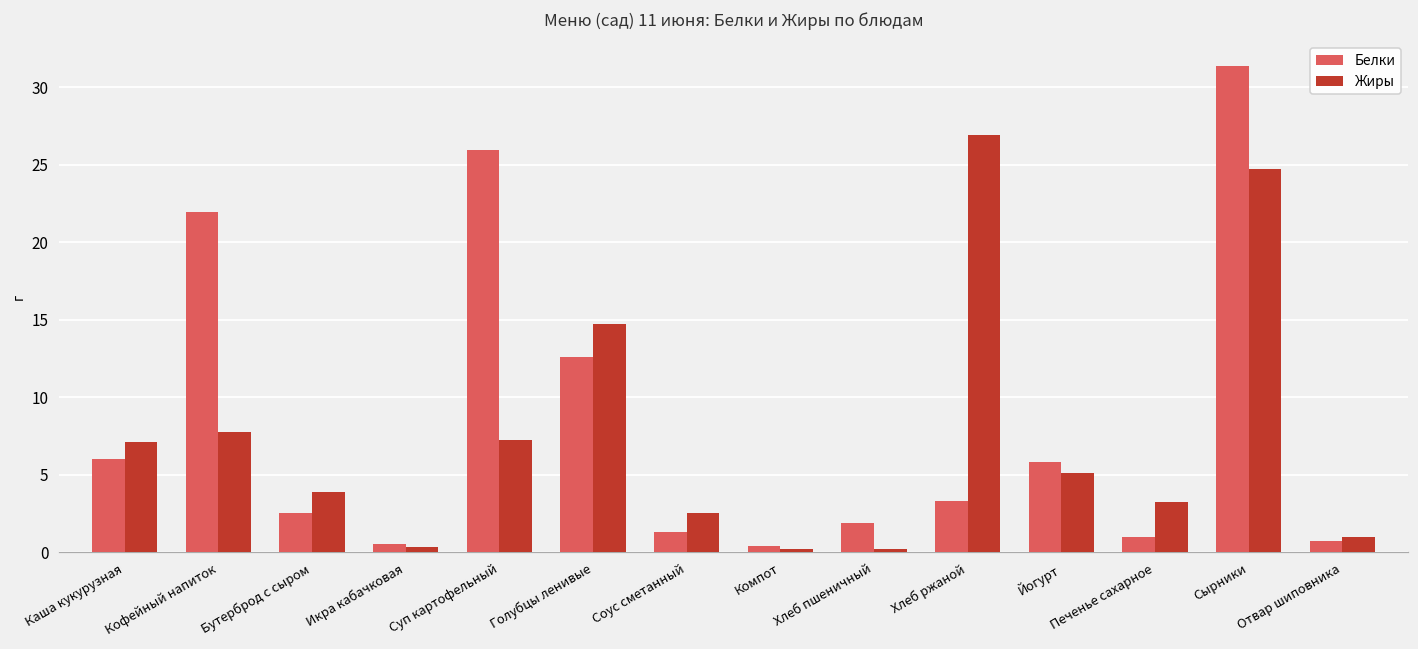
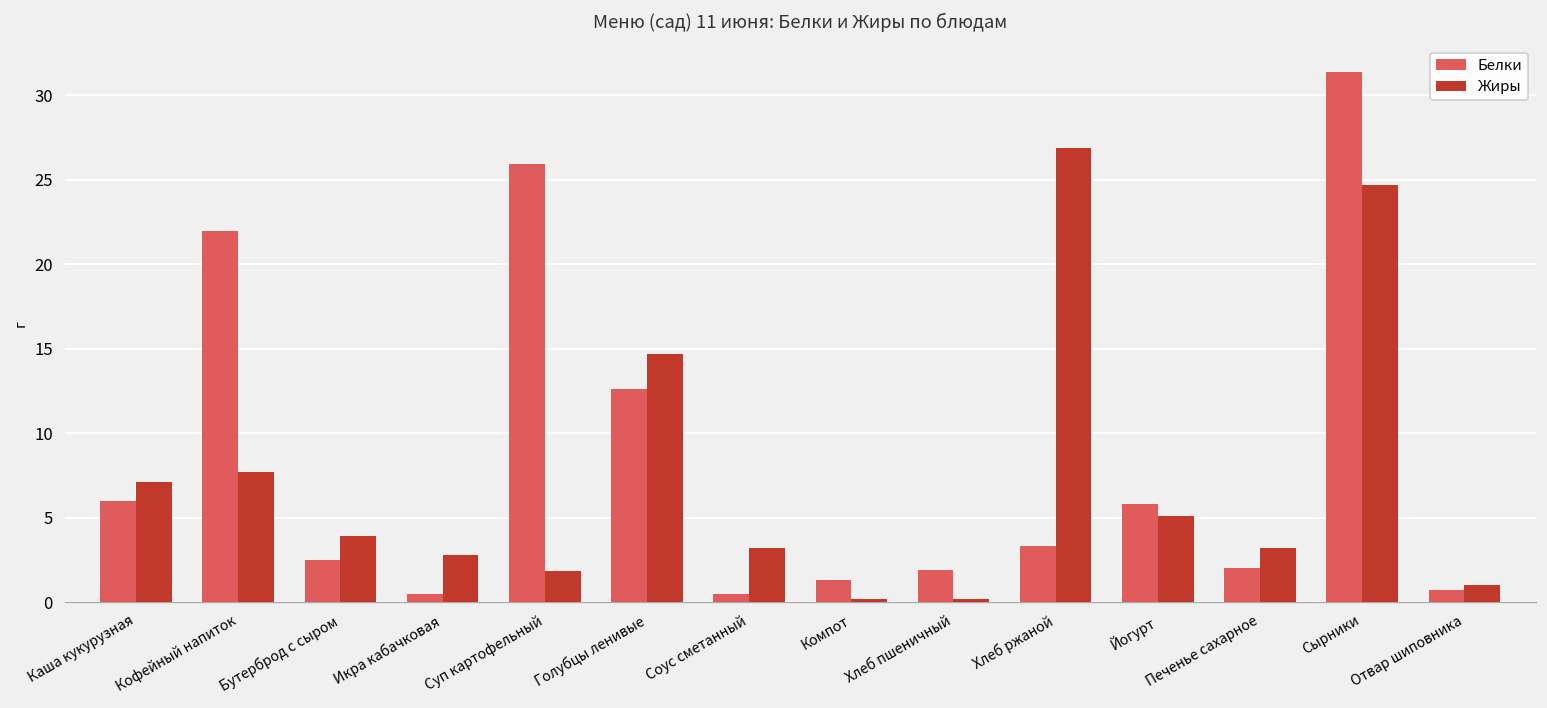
  {
    "Белки": {
      "Каша кукурузная": 6.0,
      "Кофейный напиток": 21.9,
      "Бутерброд с сыром": 2.5,
      "Икра кабачковая": 0.5,
      "Суп картофельный": 25.9,
      "Голубцы ленивые": 12.6,
-     "Соус сметанный": 1.3,
-     "Компот": 0.4,
+     "Соус сметанный": 0.5,
+     "Компот": 1.3,
      "Хлеб пшеничный": 1.9,
      "Хлеб ржаной": 3.3,
      "Йогурт": 5.8,
-     "Печенье сахарное": 1,
+     "Печенье сахарное": 2,
      "Сырники": 31.4,
      "Отвар шиповника": 0.7
    },
    "Жиры": {
      "Каша кукурузная": 7.1,
      "Кофейный напиток": 7.7,
      "Бутерброд с сыром": 3.9,
-     "Икра кабачковая": 0.3,
-     "Суп картофельный": 7.2,
+     "Икра кабачковая": 2.8,
+     "Суп картофельный": 1.9,
      "Голубцы ленивые": 14.7,
-     "Соус сметанный": 2.5,
+     "Соус сметанный": 3.2,
      "Компот": 0.2,
      "Хлеб пшеничный": 0.2,
      "Хлеб ржаной": 26.9,
      "Йогурт": 5.1,
      "Печенье сахарное": 3.2,
      "Сырники": 24.7,
      "Отвар шиповника": 1.0
    }
  }
